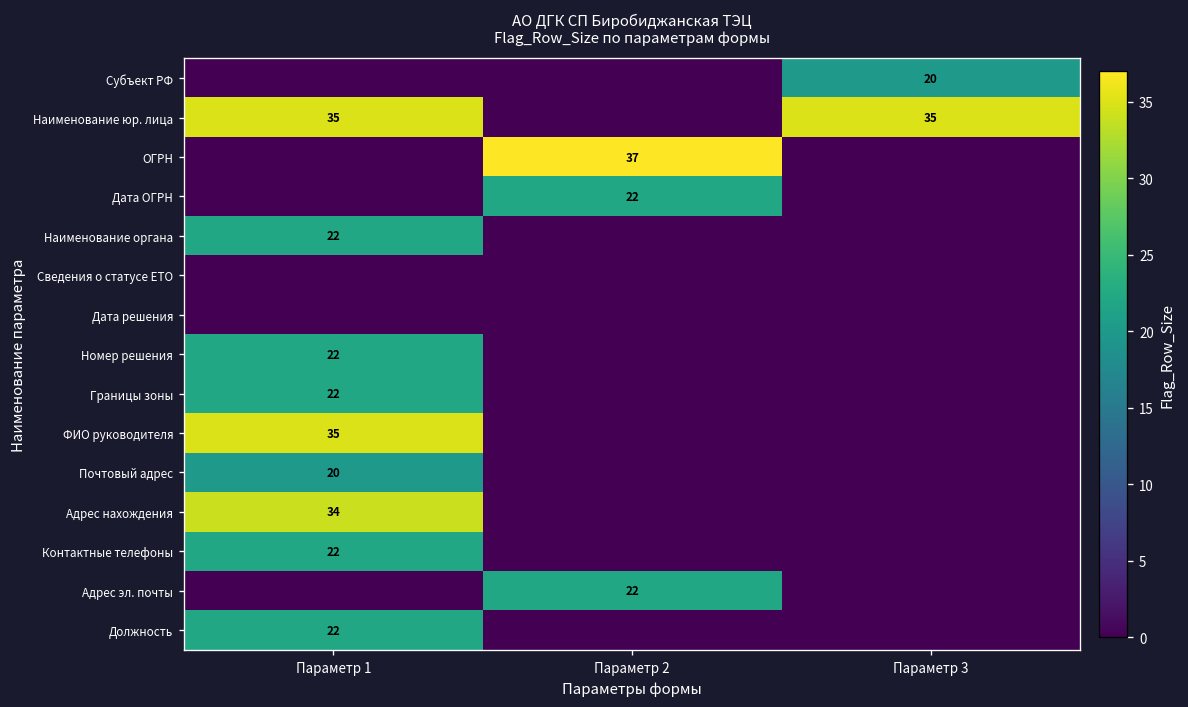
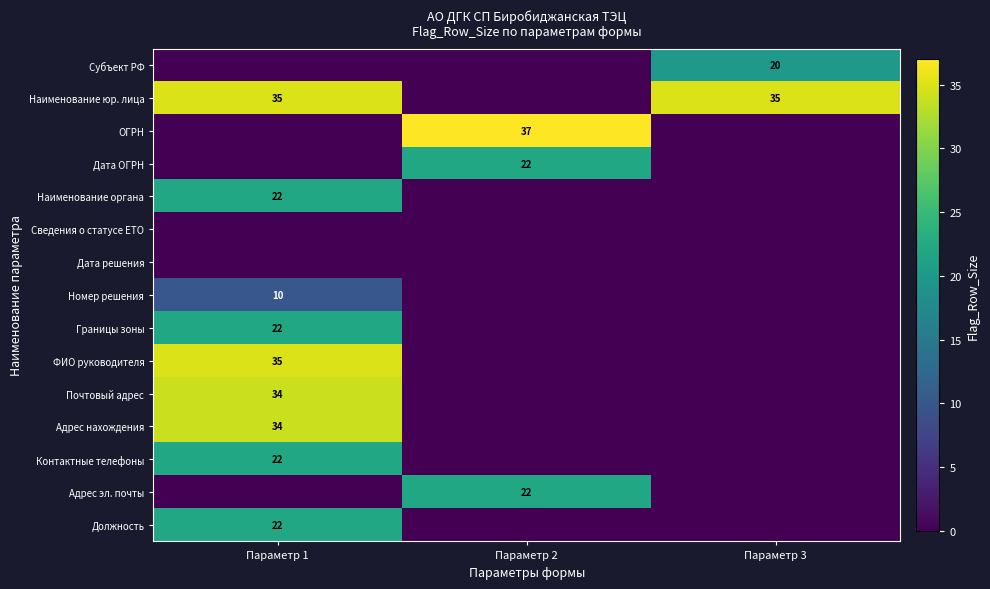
  {
    "Субъект РФ": {
      "Параметр 3": 20
    },
    "Наименование юр. лица": {
      "Параметр 1": 35,
      "Параметр 3": 35
    },
    "ОГРН": {
      "Параметр 2": 37
    },
    "Дата ОГРН": {
      "Параметр 2": 22
    },
    "Наименование органа": {
      "Параметр 1": 22
    },
    "Номер решения": {
-     "Параметр 1": 22
+     "Параметр 1": 10
    },
    "Границы зоны": {
      "Параметр 1": 22
    },
    "ФИО руководителя": {
      "Параметр 1": 35
    },
    "Почтовый адрес": {
-     "Параметр 1": 20
+     "Параметр 1": 34
    },
    "Адрес нахождения": {
      "Параметр 1": 34
    },
    "Контактные телефоны": {
      "Параметр 1": 22
    },
    "Адрес эл. почты": {
      "Параметр 2": 22
    },
    "Должность": {
      "Параметр 1": 22
    }
  }
